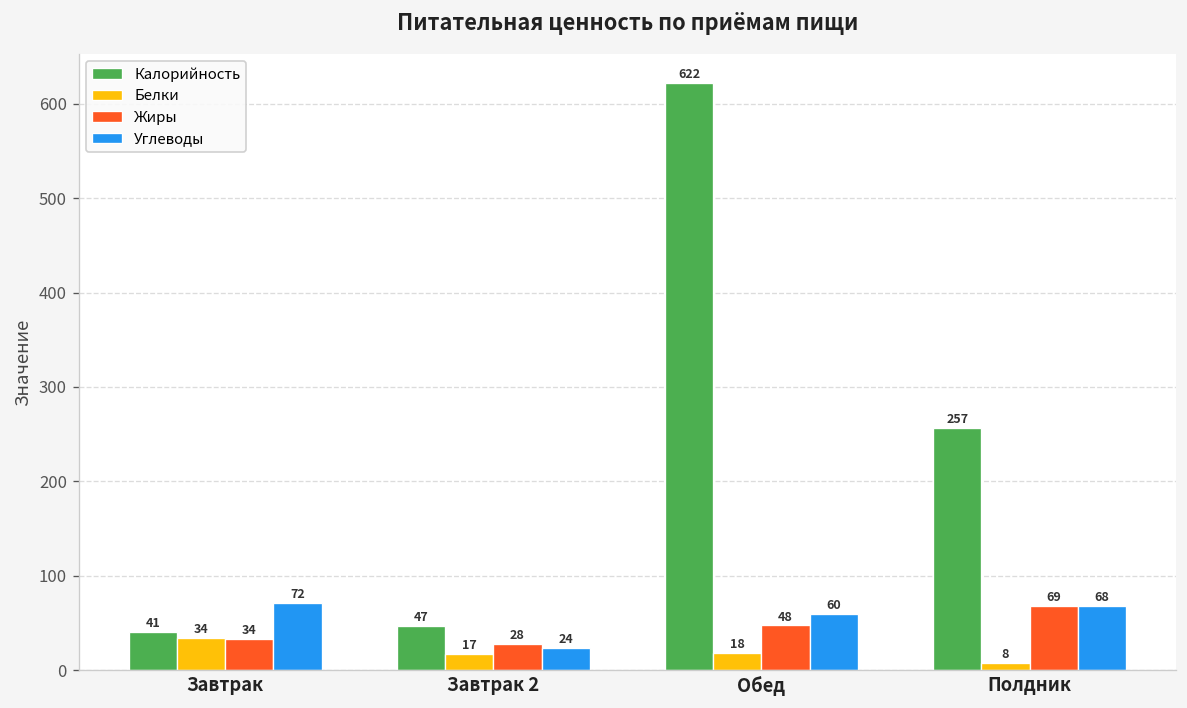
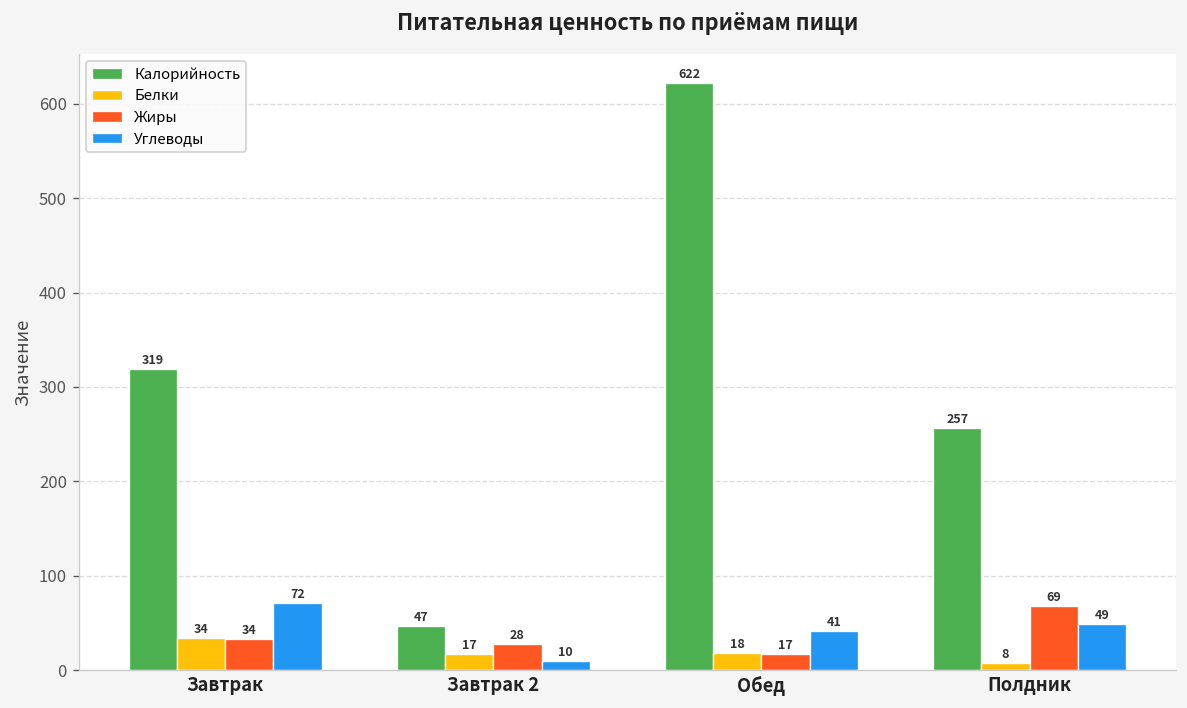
  {
    "Калорийность": {
-     "Завтрак": 41,
+     "Завтрак": 319,
      "Завтрак 2": 47,
      "Обед": 622,
      "Полдник": 257
    },
    "Белки": {
      "Завтрак": 34,
      "Завтрак 2": 17,
      "Обед": 18,
      "Полдник": 8
    },
    "Жиры": {
      "Завтрак": 34,
      "Завтрак 2": 28,
-     "Обед": 48,
+     "Обед": 17,
      "Полдник": 69
    },
    "Углеводы": {
      "Завтрак": 72,
-     "Завтрак 2": 24,
-     "Обед": 60,
-     "Полдник": 68
+     "Завтрак 2": 10,
+     "Обед": 41,
+     "Полдник": 49
    }
  }
